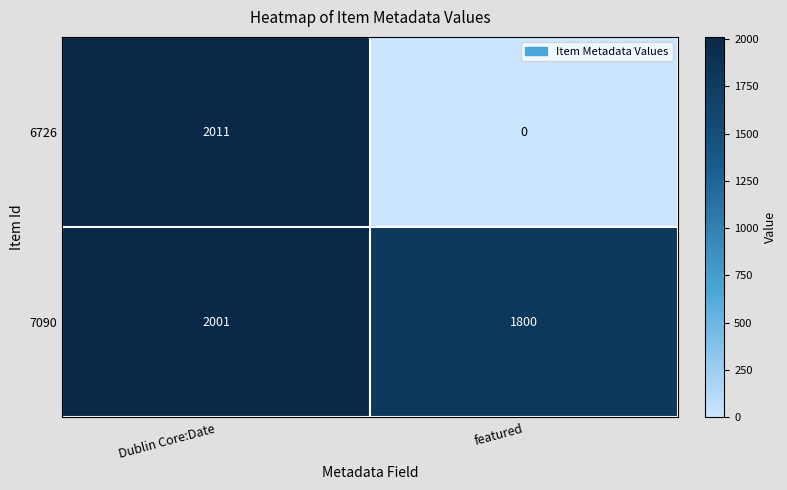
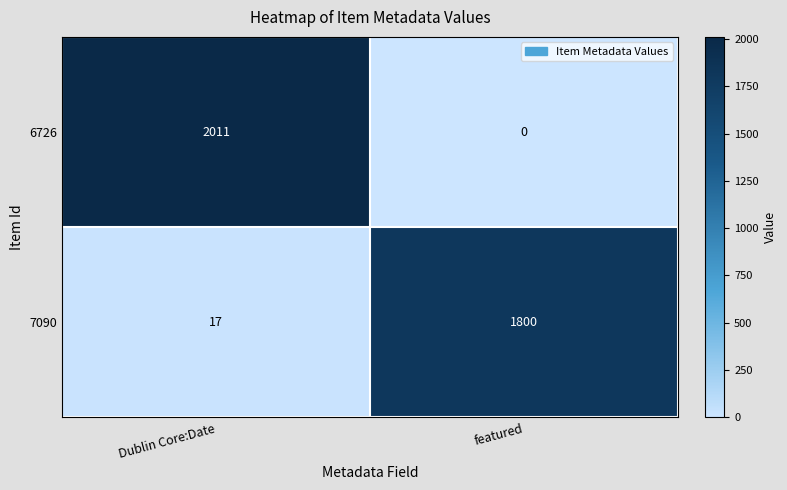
  {
    "6726": {
      "Dublin Core:Date": 2011,
      "featured": 0
    },
    "7090": {
-     "Dublin Core:Date": 2001,
+     "Dublin Core:Date": 17,
      "featured": 1800
    }
  }
